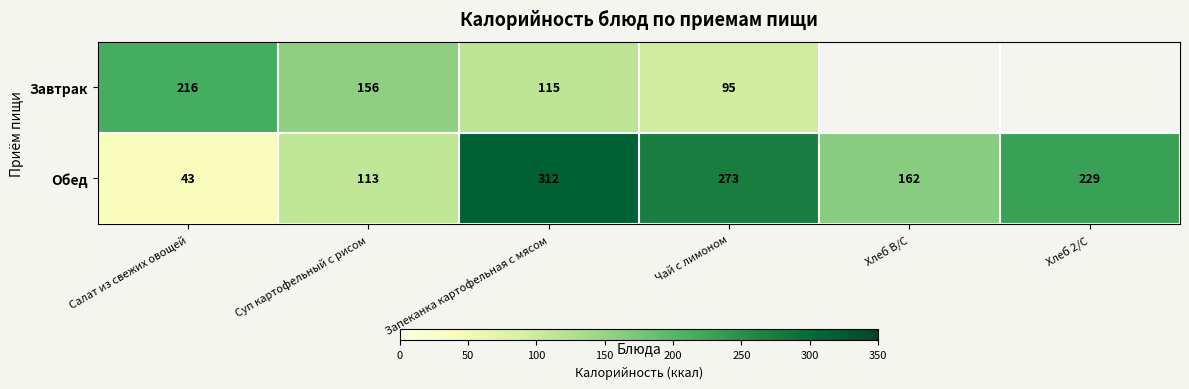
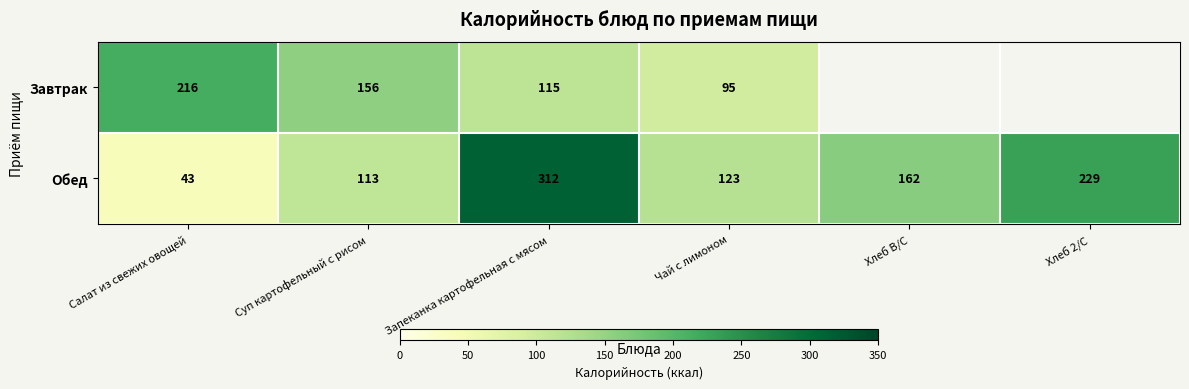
  {
    "Завтрак": {
      "Салат из свежих овощей": 216,
      "Суп картофельный с рисом": 156,
      "Запеканка картофельная с мясом": 115,
      "Чай с лимоном": 95
    },
    "Обед": {
      "Салат из свежих овощей": 43,
      "Суп картофельный с рисом": 113,
      "Запеканка картофельная с мясом": 312,
-     "Чай с лимоном": 273,
+     "Чай с лимоном": 123,
      "Хлеб В/С": 162,
      "Хлеб 2/С": 229
    }
  }
